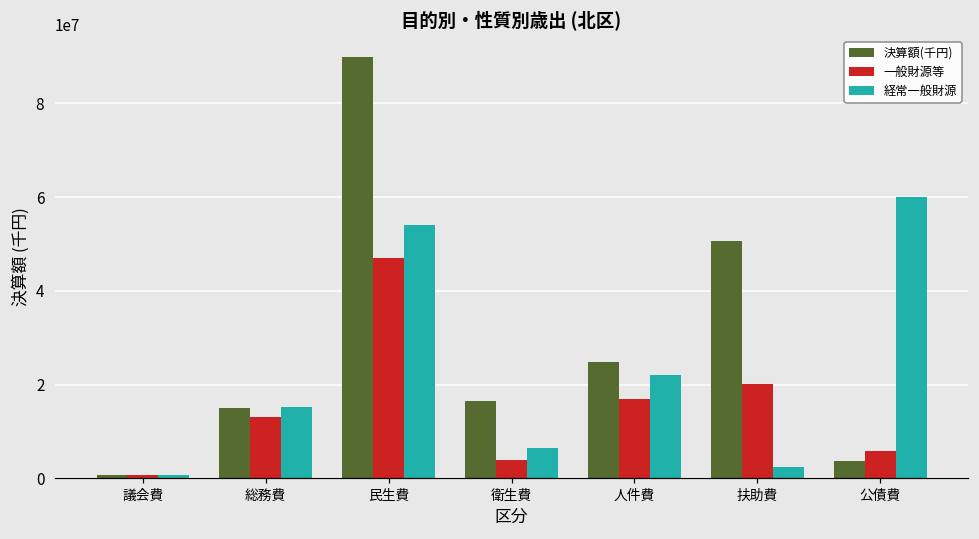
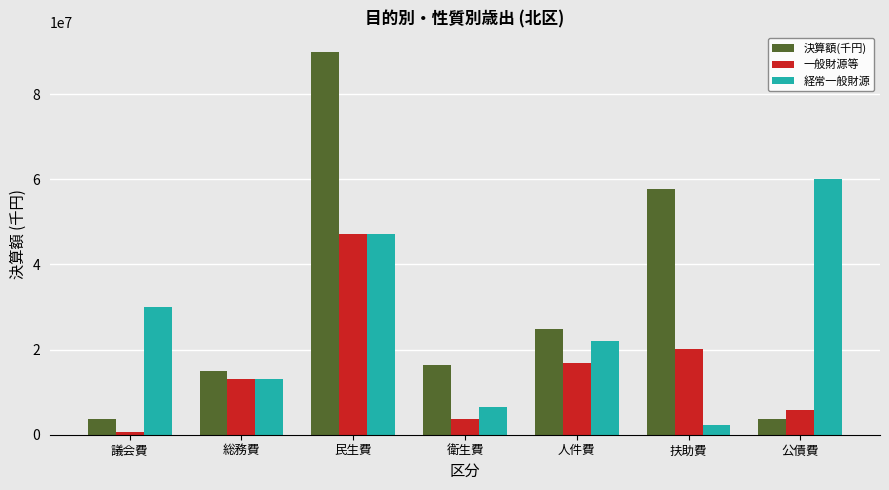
  {
    "決算額(千円)": {
-     "議会費": 1000000,
+     "議会費": 4000000,
      "総務費": 15000000,
      "民生費": 90000000,
      "衛生費": 16000000,
      "人件費": 25000000,
-     "扶助費": 51000000,
+     "扶助費": 58000000,
      "公債費": 4000000
    },
    "一般財源等": {
      "議会費": 1000000,
      "総務費": 13000000,
      "民生費": 47000000,
      "衛生費": 4000000,
      "人件費": 17000000,
      "扶助費": 20000000,
      "公債費": 6000000
    },
    "経常一般財源": {
-     "議会費": 1000000,
-     "総務費": 15000000,
-     "民生費": 54000000,
+     "議会費": 30000000,
+     "総務費": 13000000,
+     "民生費": 47000000,
      "衛生費": 6000000,
      "人件費": 22000000,
      "扶助費": 2000000,
      "公債費": 60000000
    }
  }
